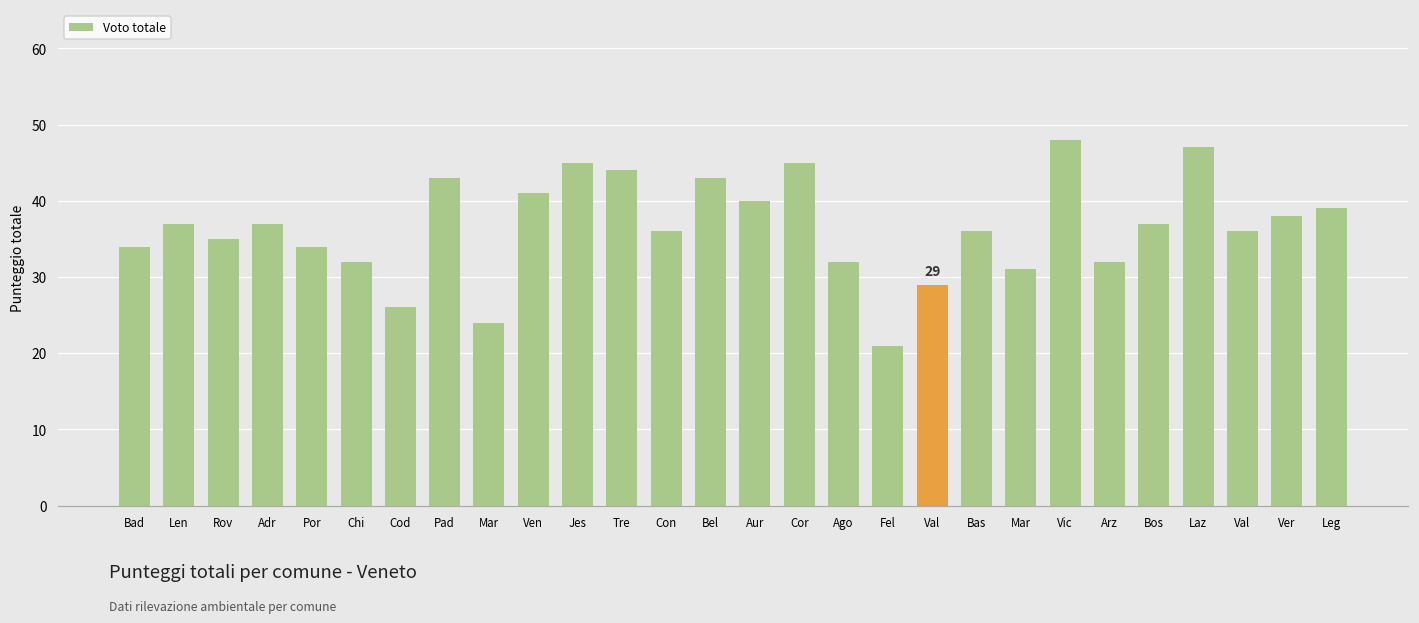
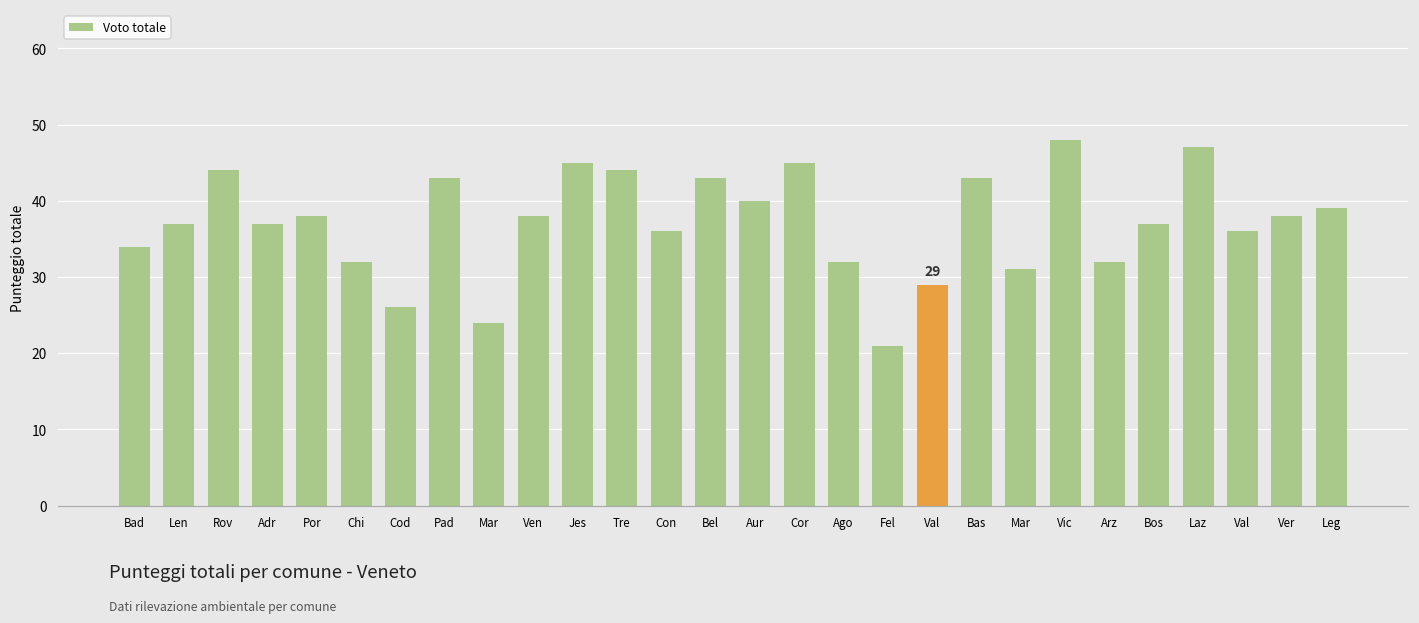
  {
    "Bad": 34,
    "Len": 37,
-   "Rov": 35,
+   "Rov": 44,
    "Adr": 37,
-   "Por": 34,
+   "Por": 38,
    "Chi": 32,
    "Cod": 26,
    "Pad": 43,
-   "Ven": 41,
+   "Ven": 38,
    "Jes": 45,
    "Tre": 44,
    "Con": 36,
    "Bel": 43,
    "Aur": 40,
    "Cor": 45,
    "Ago": 32,
    "Fel": 21,
-   "Bas": 36,
+   "Bas": 43,
    "Vic": 48,
    "Arz": 32,
    "Bos": 37,
    "Laz": 47,
    "Ver": 38,
    "Leg": 39
  }
